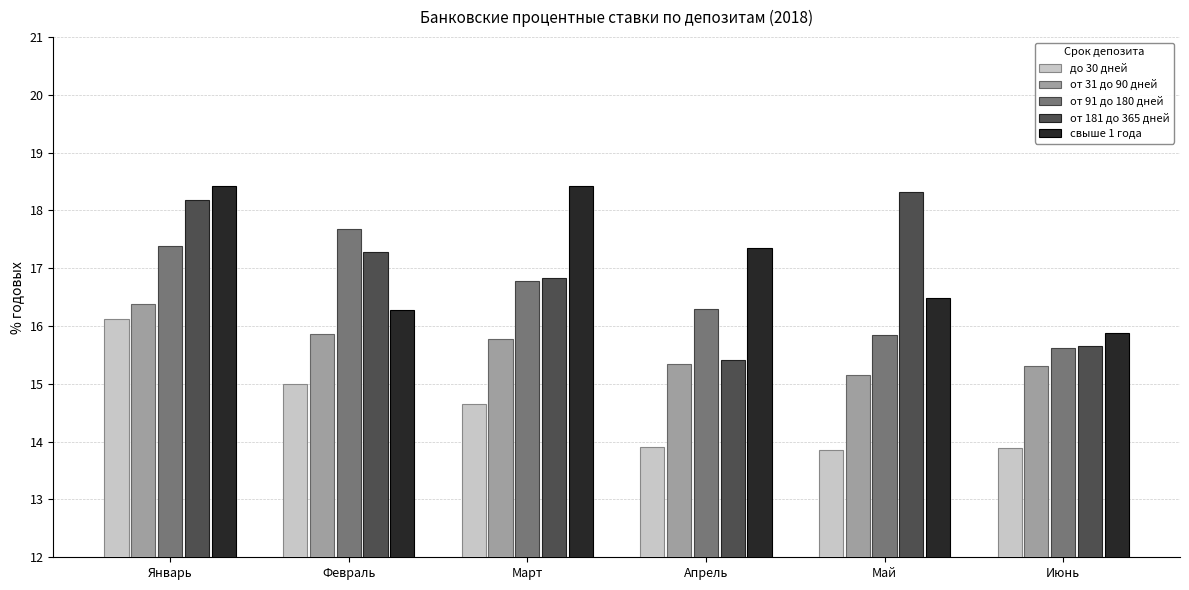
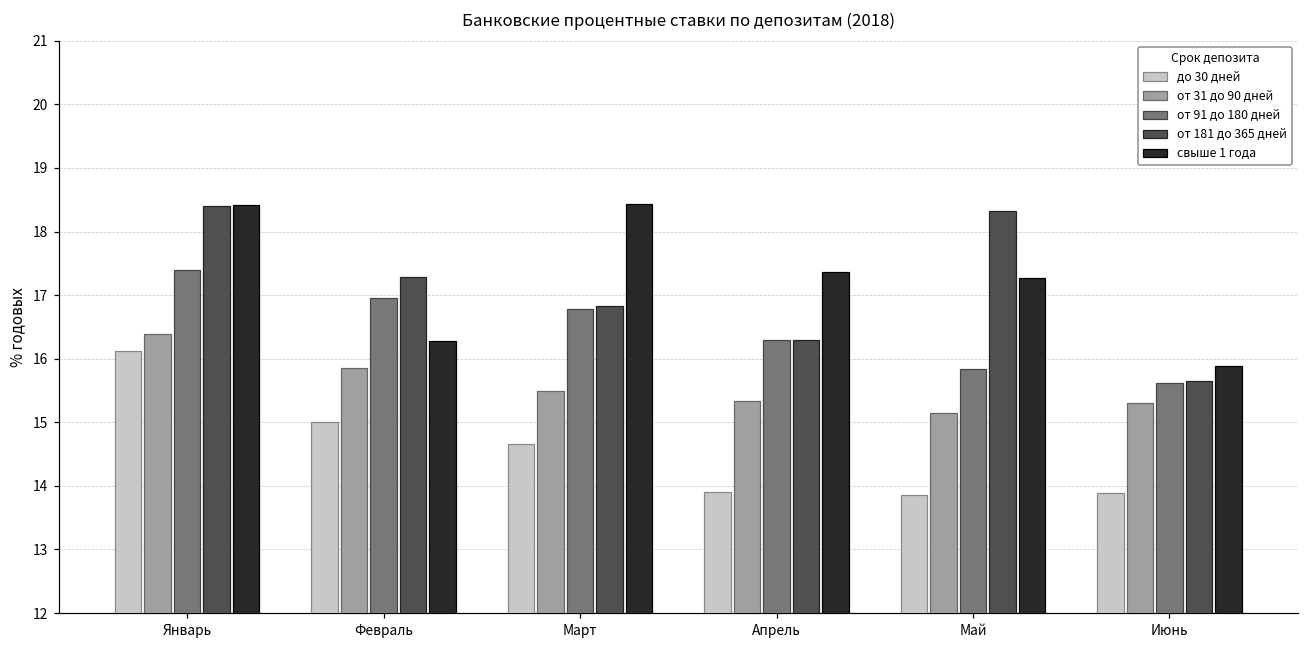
  {
    "до 30 дней": {
      "Январь": 16.1,
      "Февраль": 15.0,
      "Март": 14.7,
      "Апрель": 13.9,
      "Май": 13.8,
      "Июнь": 13.9
    },
    "от 31 до 90 дней": {
      "Январь": 16.4,
      "Февраль": 15.9,
-     "Март": 15.8,
+     "Март": 15.5,
      "Апрель": 15.3,
      "Май": 15.2,
      "Июнь": 15.3
    },
    "от 91 до 180 дней": {
      "Январь": 17.4,
-     "Февраль": 17.7,
+     "Февраль": 17.0,
      "Март": 16.8,
      "Апрель": 16.3,
      "Май": 15.8,
      "Июнь": 15.6
    },
    "от 181 до 365 дней": {
-     "Январь": 18.2,
+     "Январь": 18.4,
      "Февраль": 17.3,
      "Март": 16.8,
-     "Апрель": 15.4,
+     "Апрель": 16.3,
      "Май": 18.3,
      "Июнь": 15.6
    },
    "свыше 1 года": {
      "Январь": 18.4,
      "Февраль": 16.3,
      "Март": 18.4,
      "Апрель": 17.4,
-     "Май": 16.5,
+     "Май": 17.3,
      "Июнь": 15.9
    }
  }
